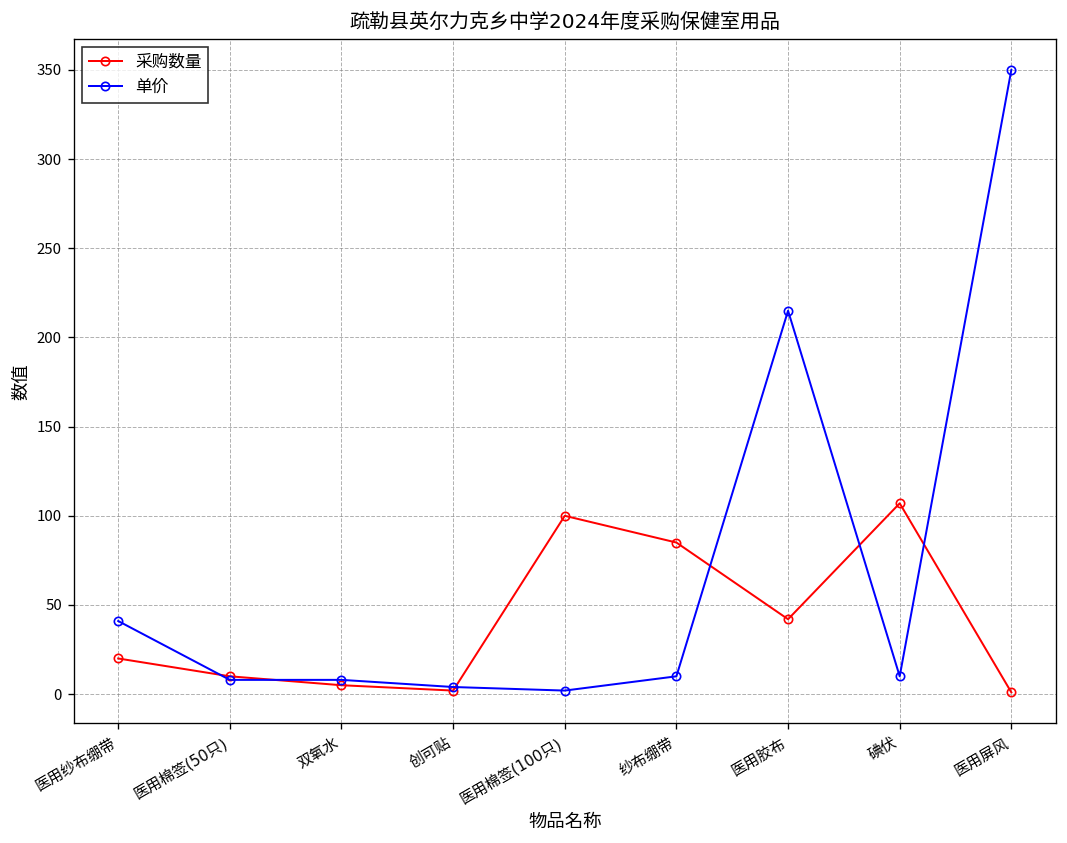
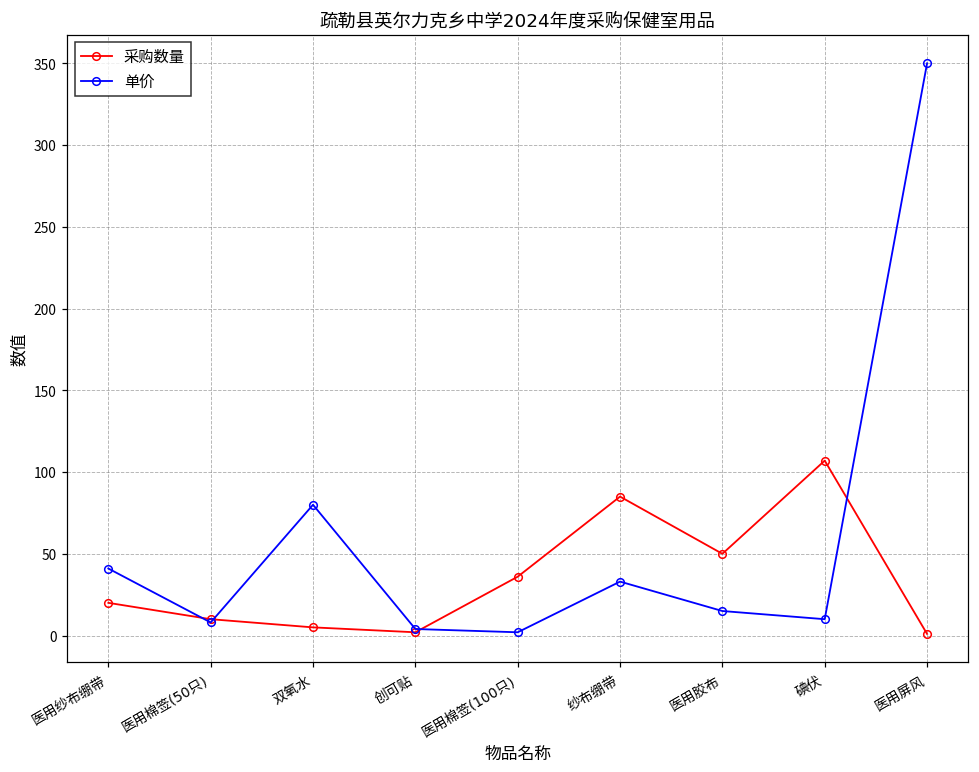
  {
    "采购数量": {
      "医用纱布绷带": 20,
      "医用棉签(50只)": 10,
      "双氧水": 5,
      "创可贴": 2,
-     "医用棉签(100只)": 100,
+     "医用棉签(100只)": 36,
      "纱布绷带": 85,
-     "医用胶布": 42,
+     "医用胶布": 50,
      "碘伏": 107,
      "医用屏风": 1
    },
    "单价": {
      "医用纱布绷带": 41,
      "医用棉签(50只)": 8,
-     "双氧水": 8,
+     "双氧水": 80,
      "创可贴": 4,
      "医用棉签(100只)": 2,
-     "纱布绷带": 10,
-     "医用胶布": 215,
+     "纱布绷带": 33,
+     "医用胶布": 15,
      "碘伏": 10,
      "医用屏风": 350
    }
  }
